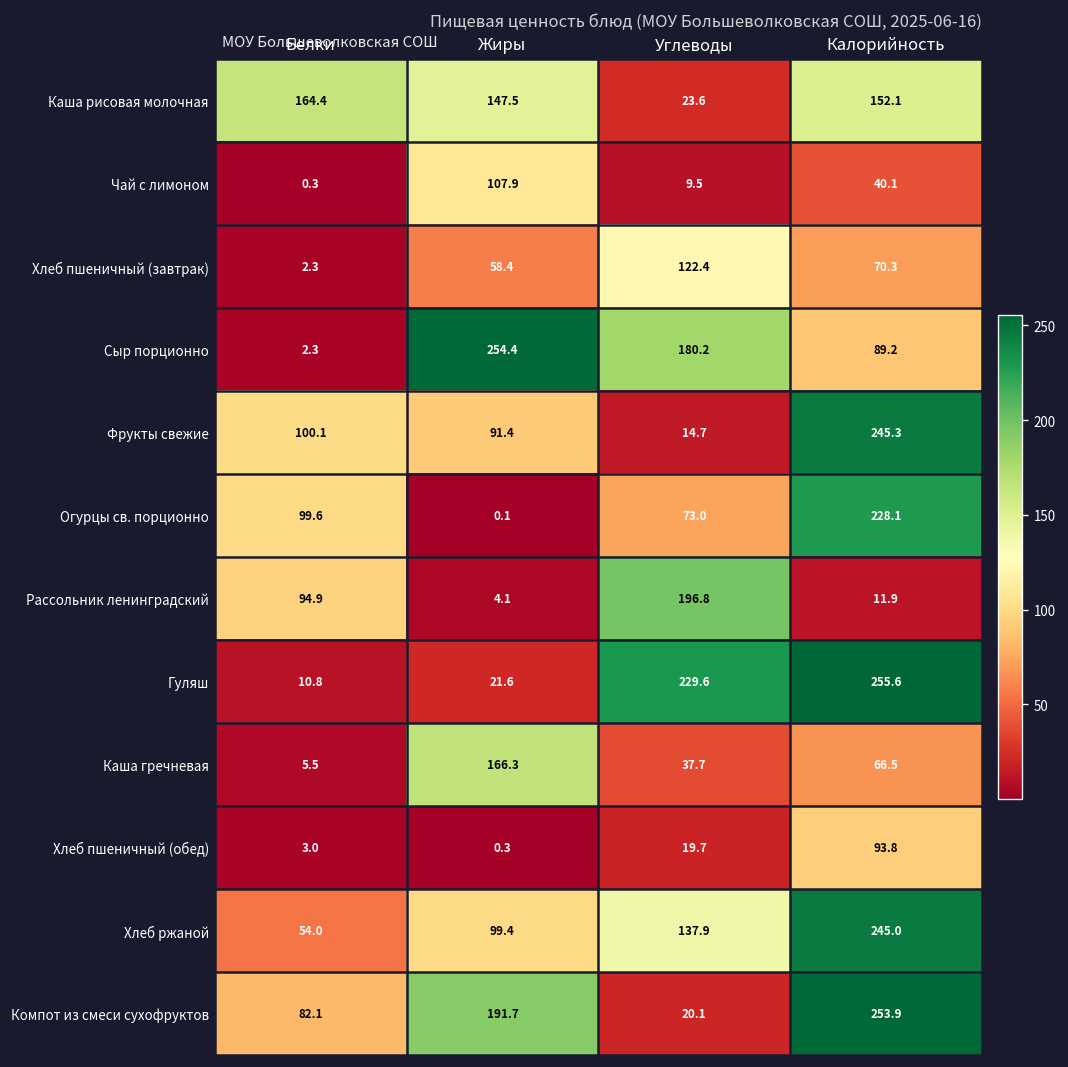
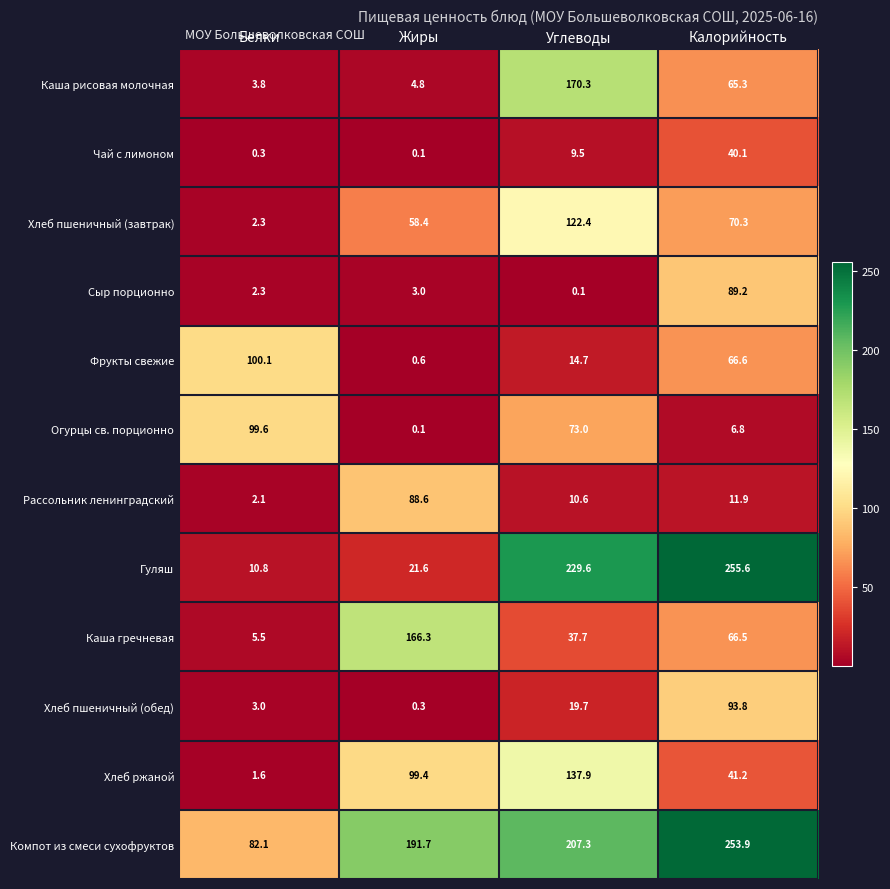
  {
    "Каша рисовая молочная": {
-     "Белки": 164.4,
-     "Жиры": 147.5,
-     "Углеводы": 23.6,
-     "Калорийность": 152.1
+     "Белки": 3.8,
+     "Жиры": 4.8,
+     "Углеводы": 170.3,
+     "Калорийность": 65.3
    },
    "Чай с лимоном": {
      "Белки": 0.3,
-     "Жиры": 107.9,
+     "Жиры": 0.1,
      "Углеводы": 9.5,
      "Калорийность": 40.1
    },
    "Хлеб пшеничный (завтрак)": {
      "Белки": 2.3,
      "Жиры": 58.4,
      "Углеводы": 122.4,
      "Калорийность": 70.3
    },
    "Сыр порционно": {
      "Белки": 2.3,
-     "Жиры": 254.4,
-     "Углеводы": 180.2,
+     "Жиры": 3.0,
+     "Углеводы": 0.1,
      "Калорийность": 89.2
    },
    "Фрукты свежие": {
      "Белки": 100.1,
-     "Жиры": 91.4,
+     "Жиры": 0.6,
      "Углеводы": 14.7,
-     "Калорийность": 245.3
+     "Калорийность": 66.6
    },
    "Огурцы св. порционно": {
      "Белки": 99.6,
      "Жиры": 0.1,
      "Углеводы": 73.0,
-     "Калорийность": 228.1
+     "Калорийность": 6.8
    },
    "Рассольник ленинградский": {
-     "Белки": 94.9,
-     "Жиры": 4.1,
-     "Углеводы": 196.8,
+     "Белки": 2.1,
+     "Жиры": 88.6,
+     "Углеводы": 10.6,
      "Калорийность": 11.9
    },
    "Гуляш": {
      "Белки": 10.8,
      "Жиры": 21.6,
      "Углеводы": 229.6,
      "Калорийность": 255.6
    },
    "Каша гречневая": {
      "Белки": 5.5,
      "Жиры": 166.3,
      "Углеводы": 37.7,
      "Калорийность": 66.5
    },
    "Хлеб пшеничный (обед)": {
      "Белки": 3.0,
      "Жиры": 0.3,
      "Углеводы": 19.7,
      "Калорийность": 93.8
    },
    "Хлеб ржаной": {
-     "Белки": 54.0,
+     "Белки": 1.6,
      "Жиры": 99.4,
      "Углеводы": 137.9,
-     "Калорийность": 245.0
+     "Калорийность": 41.2
    },
    "Компот из смеси сухофруктов": {
      "Белки": 82.1,
      "Жиры": 191.7,
-     "Углеводы": 20.1,
+     "Углеводы": 207.3,
      "Калорийность": 253.9
    }
  }
